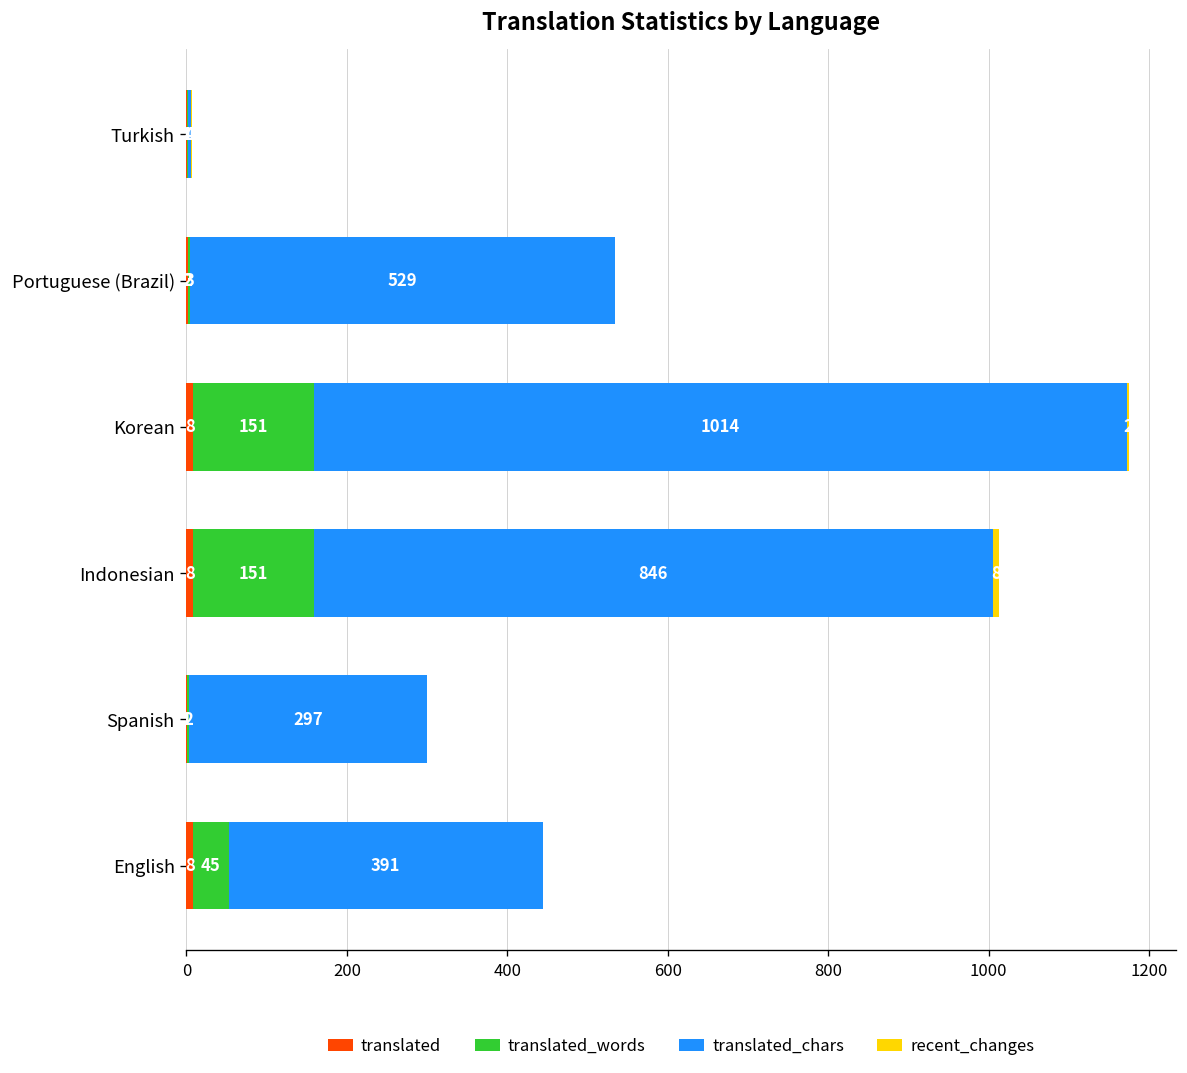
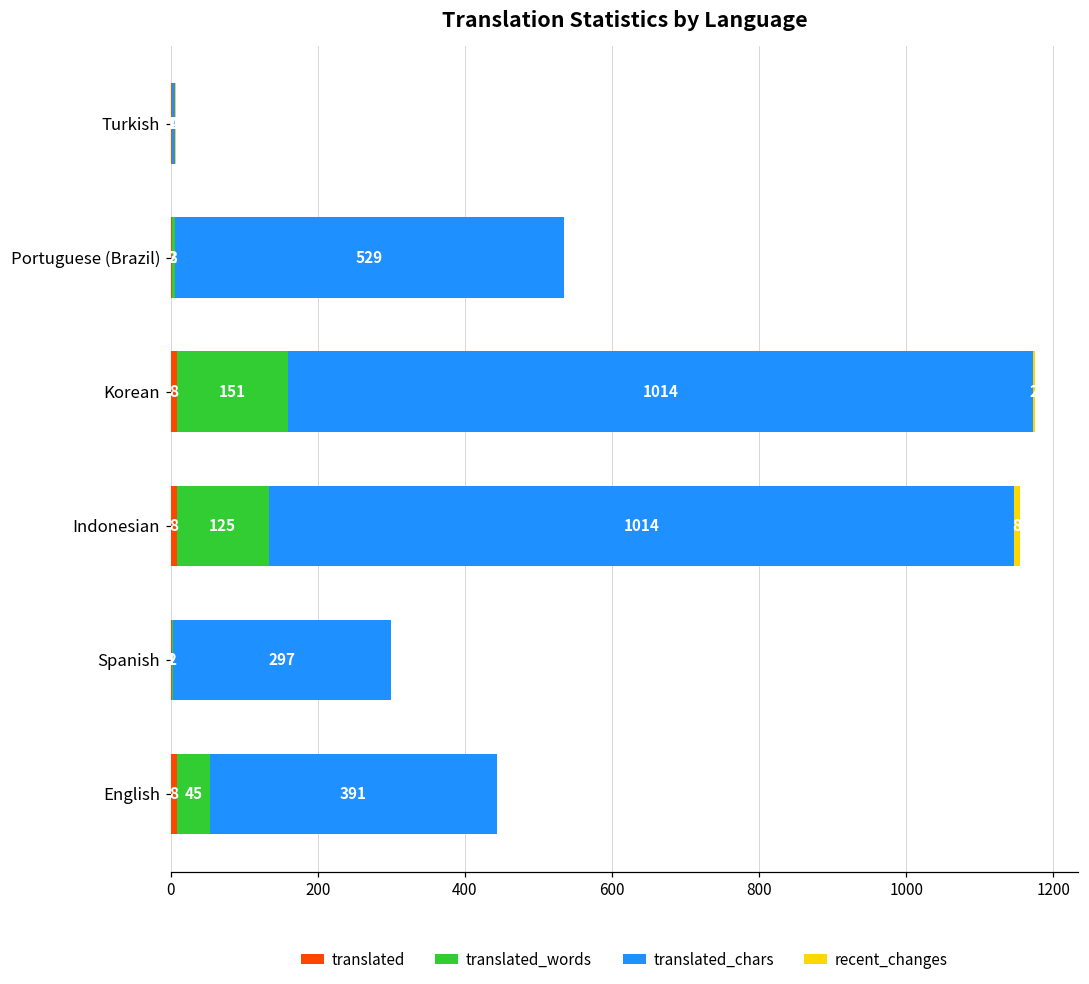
  {
    "translated": {
      "Korean": 8,
      "Indonesian": 8,
      "English": 8
    },
    "translated_words": {
      "Portuguese (Brazil)": 3,
      "Korean": 151,
-     "Indonesian": 151,
+     "Indonesian": 125,
      "Spanish": 2,
      "English": 45
    },
    "translated_chars": {
      "Portuguese (Brazil)": 529,
      "Korean": 1014,
-     "Indonesian": 846,
+     "Indonesian": 1014,
      "Spanish": 297,
      "English": 391
    },
    "recent_changes": {
      "Korean": 2,
      "Indonesian": 8
    }
  }
